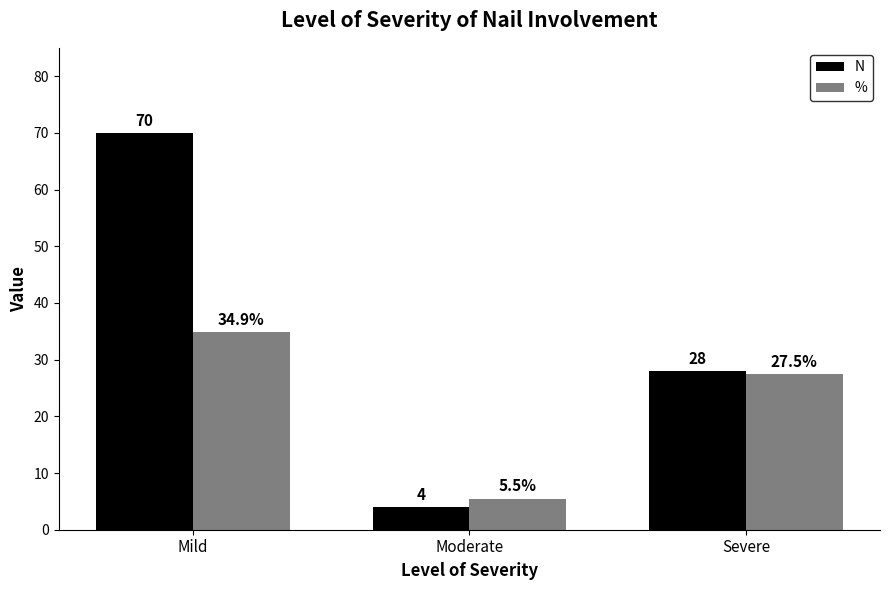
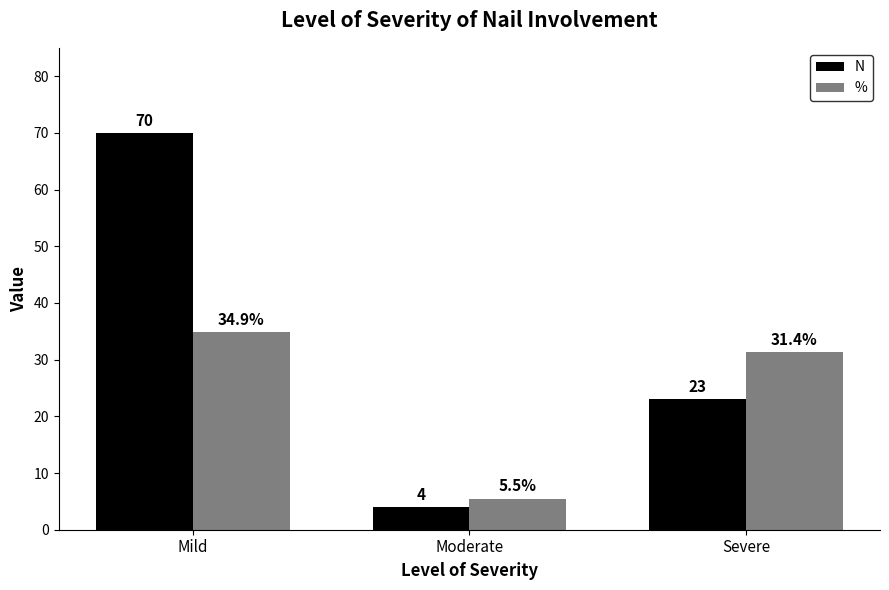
  {
    "N": {
      "Mild": "70",
      "Moderate": "4",
-     "Severe": "28"
+     "Severe": "23"
    },
    "%": {
      "Mild": "34.9%",
      "Moderate": "5.5%",
-     "Severe": "27.5%"
+     "Severe": "31.4%"
    }
  }
